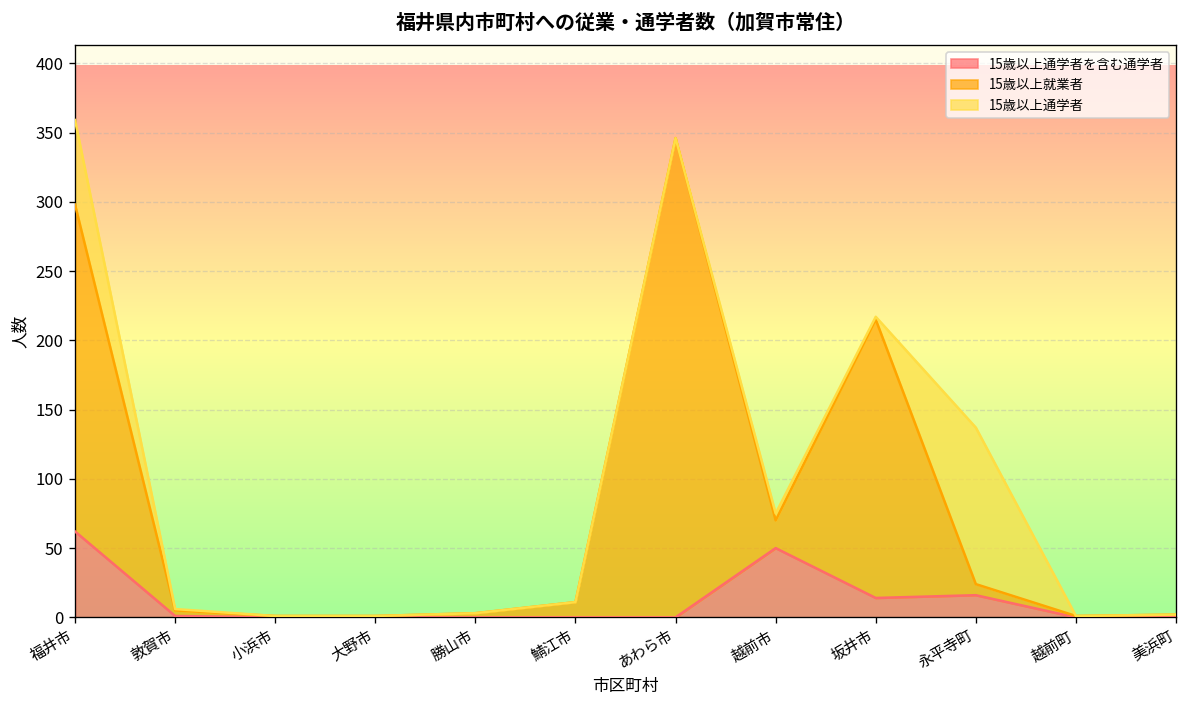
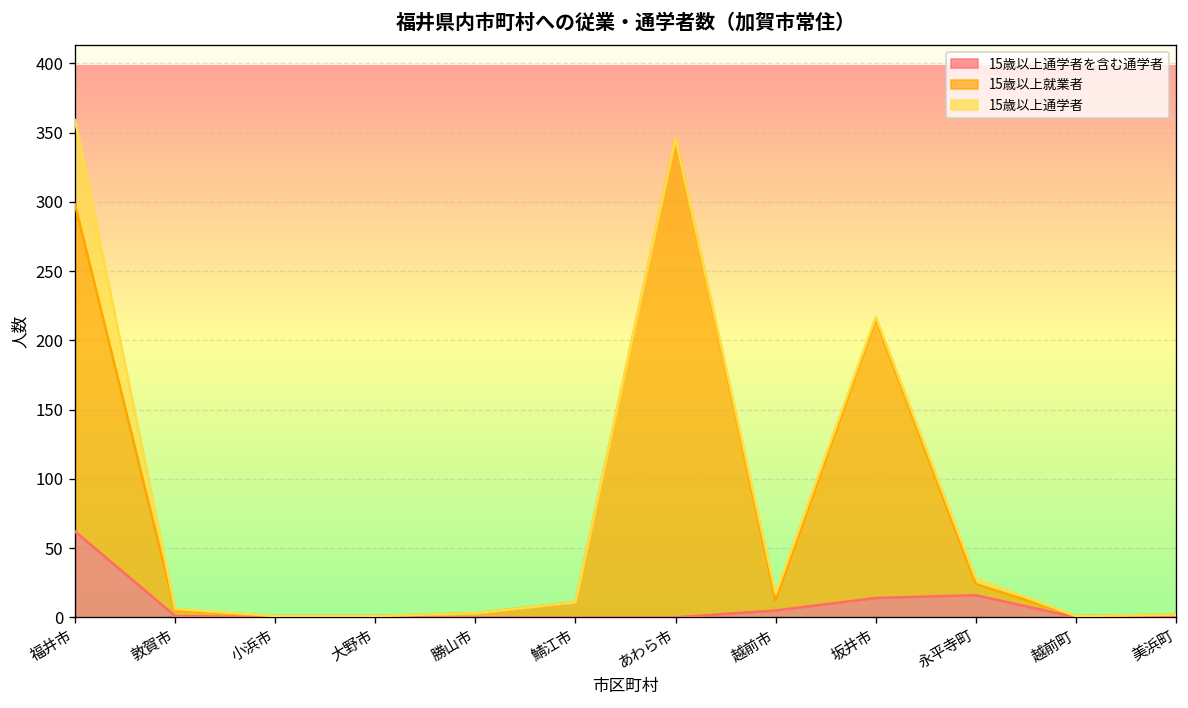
  {
    "15歳以上通学者を含む通学者": {
      "福井市": 62,
      "敦賀市": 1,
      "勝山市": 0,
      "鯖江市": 0,
      "あわら市": 0,
-     "越前市": 50,
+     "越前市": 5,
      "坂井市": 14,
      "永平寺町": 16
    },
    "15歳以上就業者": {
      "福井市": 236,
-     "越前市": 20,
+     "越前市": 7,
      "永平寺町": 8
    },
    "15歳以上通学者": {
      "福井市": 61,
      "越前市": 5,
-     "永平寺町": 113
+     "永平寺町": 4
    }
  }
